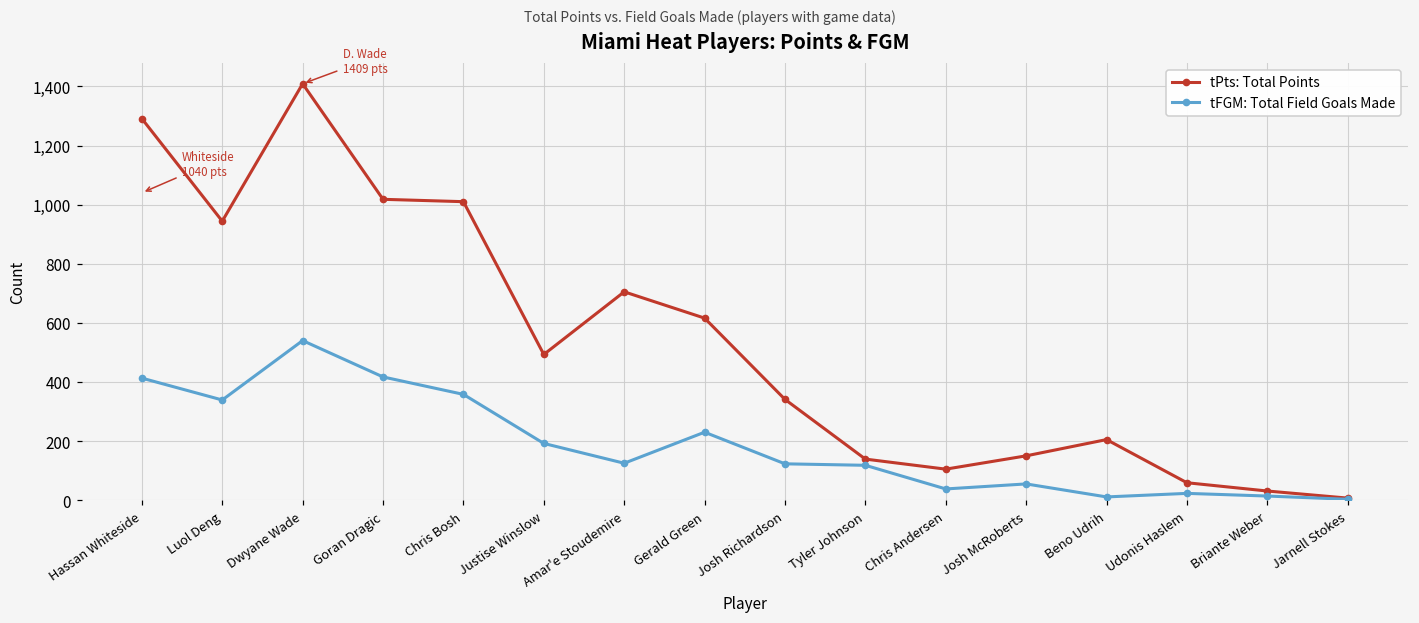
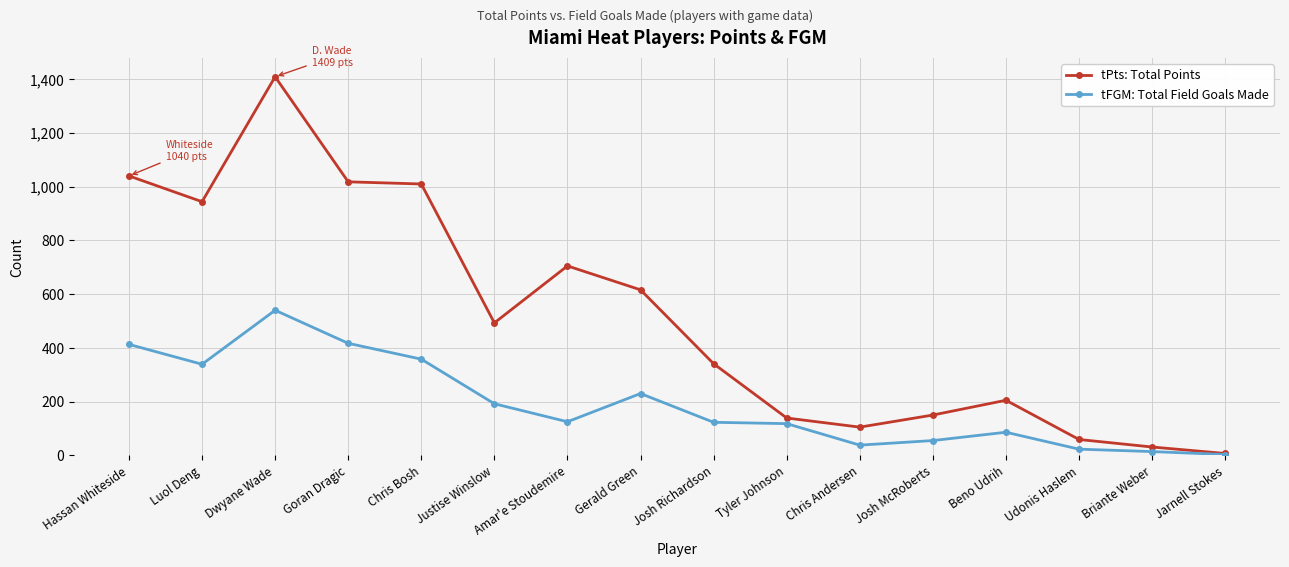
  {
    "tPts: Total Points": {
-     "Hassan Whiteside": "1,290",
+     "Hassan Whiteside": "1,040",
      "Luol Deng": "940",
      "Goran Dragic": "1,020",
      "Chris Bosh": "1,010",
      "Justise Winslow": "490",
      "Amar'e Stoudemire": "710",
      "Gerald Green": "620",
      "Josh Richardson": "340",
      "Tyler Johnson": "140",
      "Chris Andersen": "110",
      "Josh McRoberts": "150",
      "Beno Udrih": "210",
      "Udonis Haslem": "60",
      "Briante Weber": "30"
    },
    "tFGM: Total Field Goals Made": {
      "Hassan Whiteside": "410",
      "Luol Deng": "340",
      "Dwyane Wade": "540",
      "Goran Dragic": "420",
      "Chris Bosh": "360",
      "Justise Winslow": "190",
      "Amar'e Stoudemire": "130",
      "Gerald Green": "230",
      "Josh Richardson": "120",
      "Tyler Johnson": "120",
      "Chris Andersen": "40",
      "Josh McRoberts": "60",
-     "Beno Udrih": "10",
+     "Beno Udrih": "90",
      "Udonis Haslem": "20",
      "Briante Weber": "10"
    }
  }
